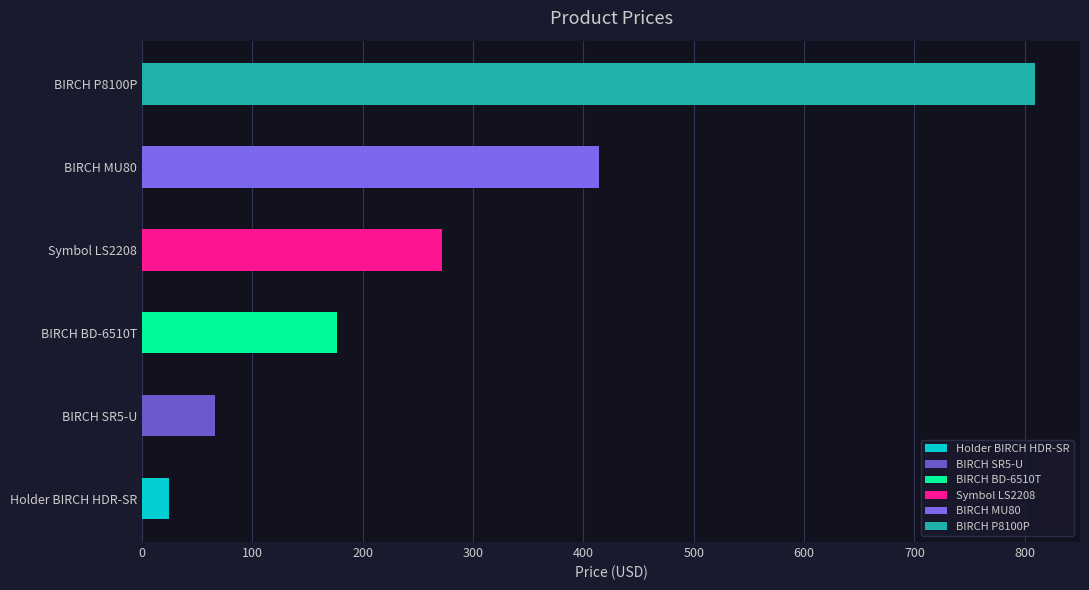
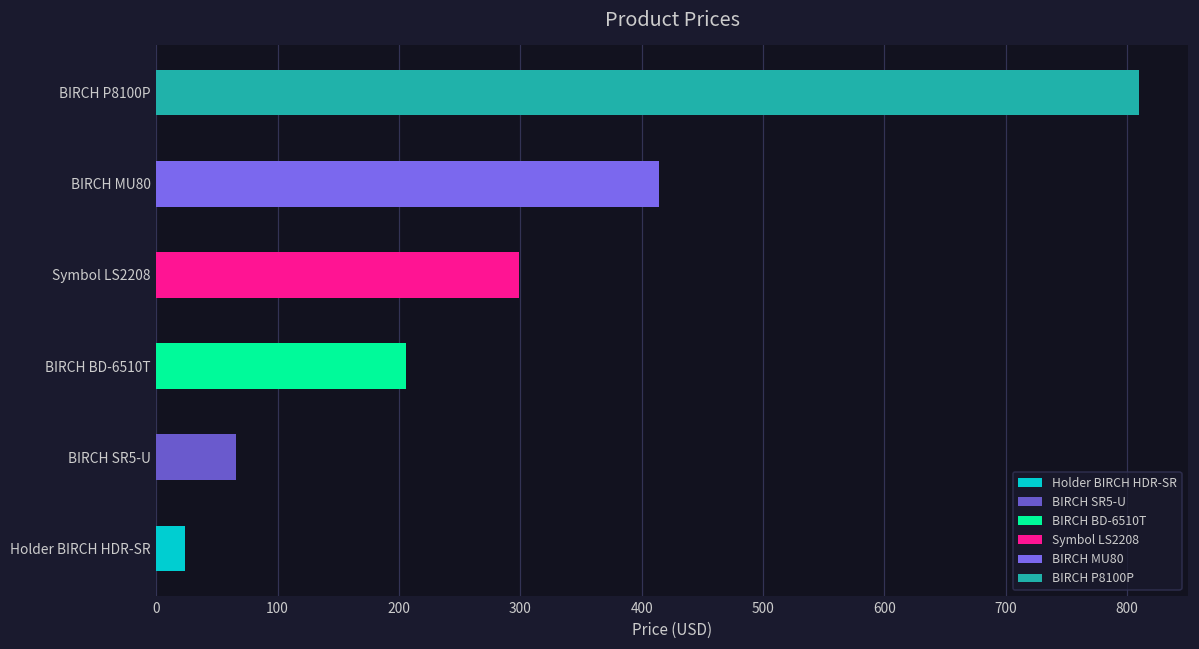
  {
    "BIRCH P8100P": 810,
    "BIRCH MU80": 415,
-   "Symbol LS2208": 272,
-   "BIRCH BD-6510T": 177,
+   "Symbol LS2208": 299,
+   "BIRCH BD-6510T": 206,
    "BIRCH SR5-U": 66,
    "Holder BIRCH HDR-SR": 24
  }
